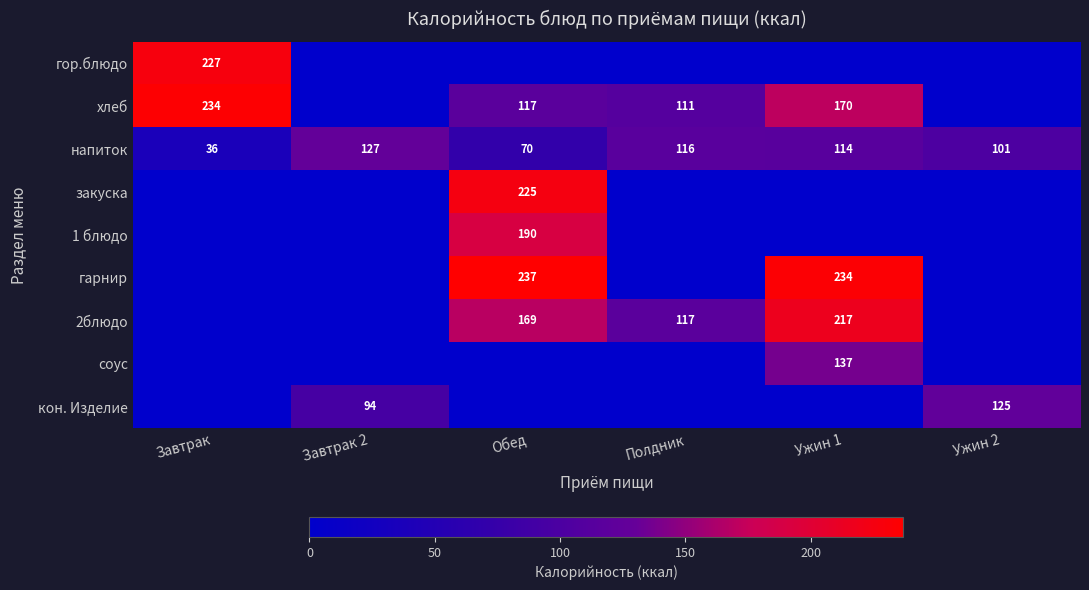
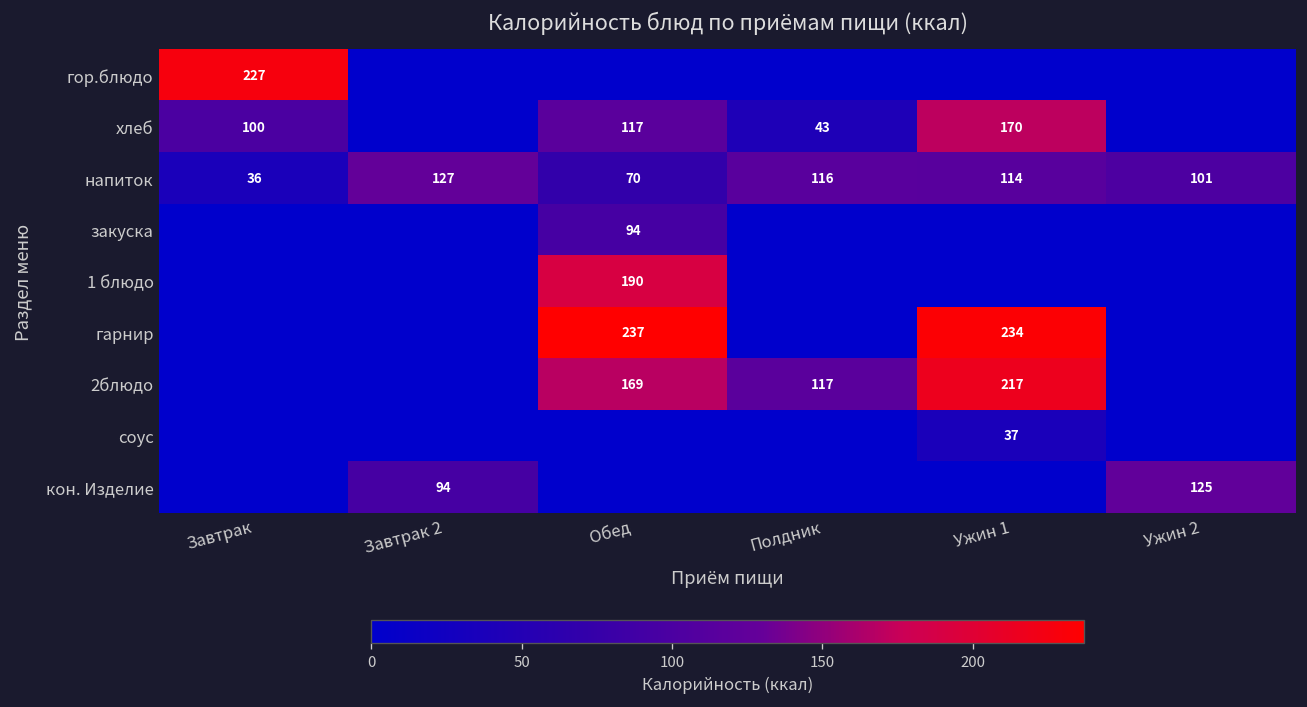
  {
    "гор.блюдо": {
      "Завтрак": 227
    },
    "хлеб": {
-     "Завтрак": 234,
+     "Завтрак": 100,
      "Обед": 117,
-     "Полдник": 111,
+     "Полдник": 43,
      "Ужин 1": 170
    },
    "напиток": {
      "Завтрак": 36,
      "Завтрак 2": 127,
      "Обед": 70,
      "Полдник": 116,
      "Ужин 1": 114,
      "Ужин 2": 101
    },
    "закуска": {
-     "Обед": 225
+     "Обед": 94
    },
    "1 блюдо": {
      "Обед": 190
    },
    "гарнир": {
      "Обед": 237,
      "Ужин 1": 234
    },
    "2блюдо": {
      "Обед": 169,
      "Полдник": 117,
      "Ужин 1": 217
    },
    "соус": {
-     "Ужин 1": 137
+     "Ужин 1": 37
    },
    "кон. Изделие": {
      "Завтрак 2": 94,
      "Ужин 2": 125
    }
  }
